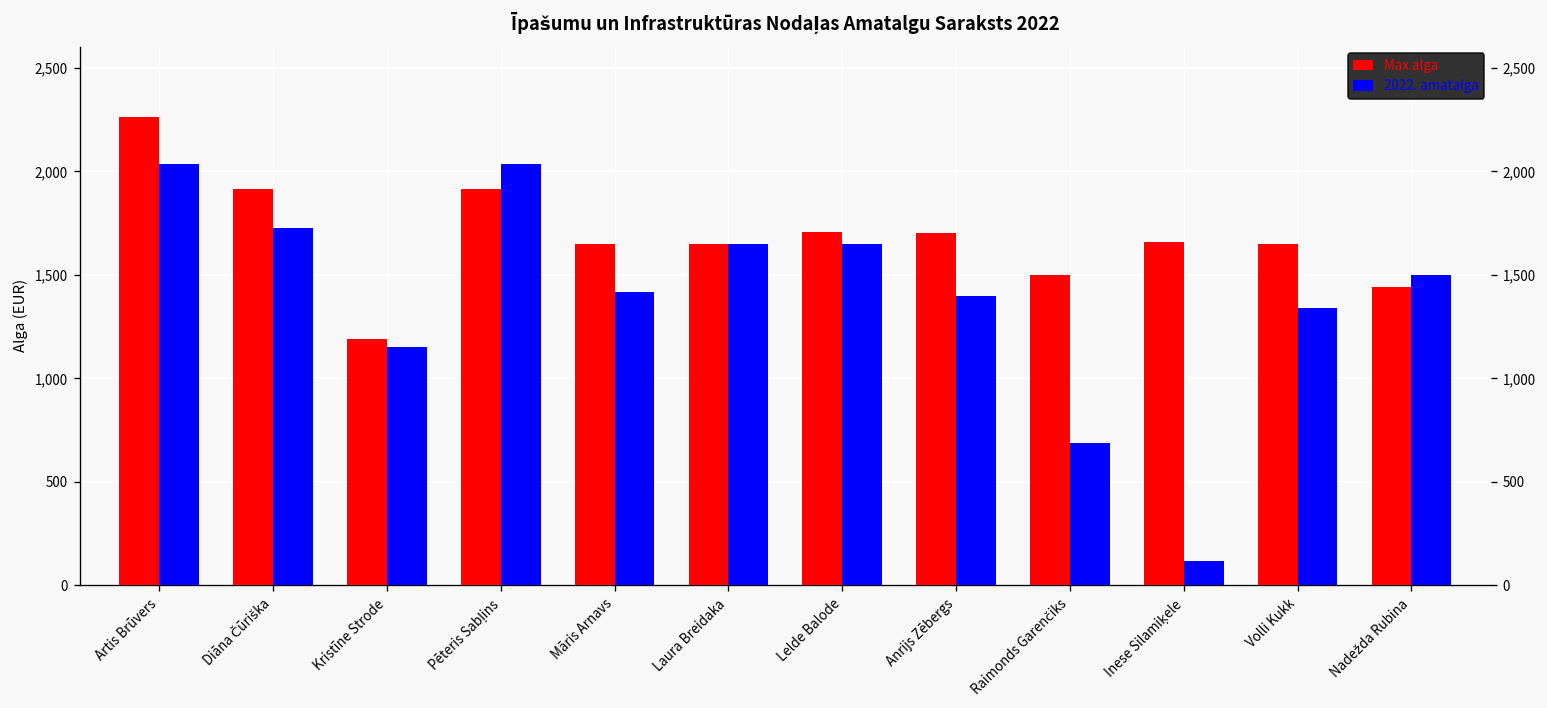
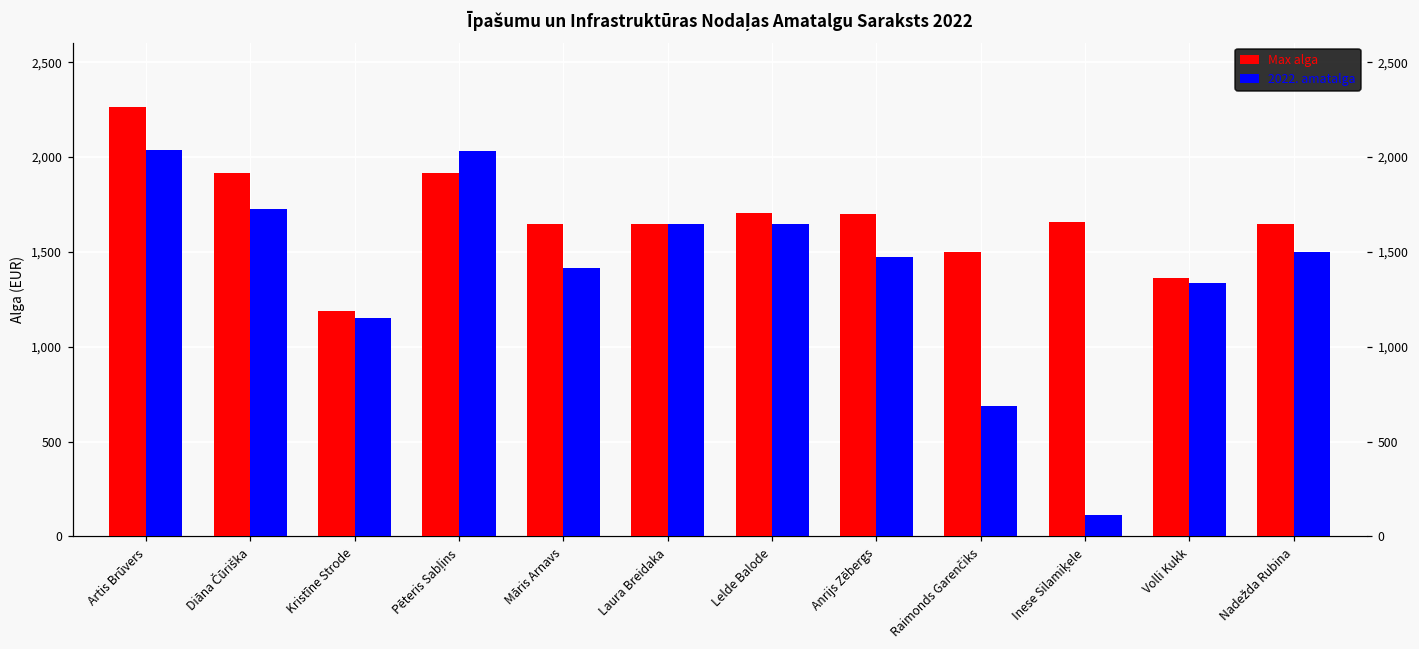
  {
    "Max alga": {
      "Artis Brūvers": "2,260",
      "Diāna Čūriška": "1,920",
      "Kristīne Strode": "1,190",
      "Pēteris Sabļins": "1,920",
      "Māris Arnavs": "1,650",
      "Laura Breidaka": "1,650",
      "Lelde Balode": "1,710",
      "Anrijs Zēbergs": "1,700",
      "Raimonds Garenčiks": "1,500",
      "Inese Silamiķele": "1,660",
-     "Volli Kukk": "1,650",
-     "Nadežda Rubina": "1,440"
+     "Volli Kukk": "1,360",
+     "Nadežda Rubina": "1,650"
    },
    "2022. amatalga": {
      "Artis Brūvers": "2,040",
      "Diāna Čūriška": "1,730",
      "Kristīne Strode": "1,150",
      "Pēteris Sabļins": "2,030",
      "Māris Arnavs": "1,420",
      "Laura Breidaka": "1,650",
      "Lelde Balode": "1,650",
-     "Anrijs Zēbergs": "1,400",
+     "Anrijs Zēbergs": "1,470",
      "Raimonds Garenčiks": "690",
      "Inese Silamiķele": "120",
      "Volli Kukk": "1,340",
      "Nadežda Rubina": "1,500"
    }
  }
